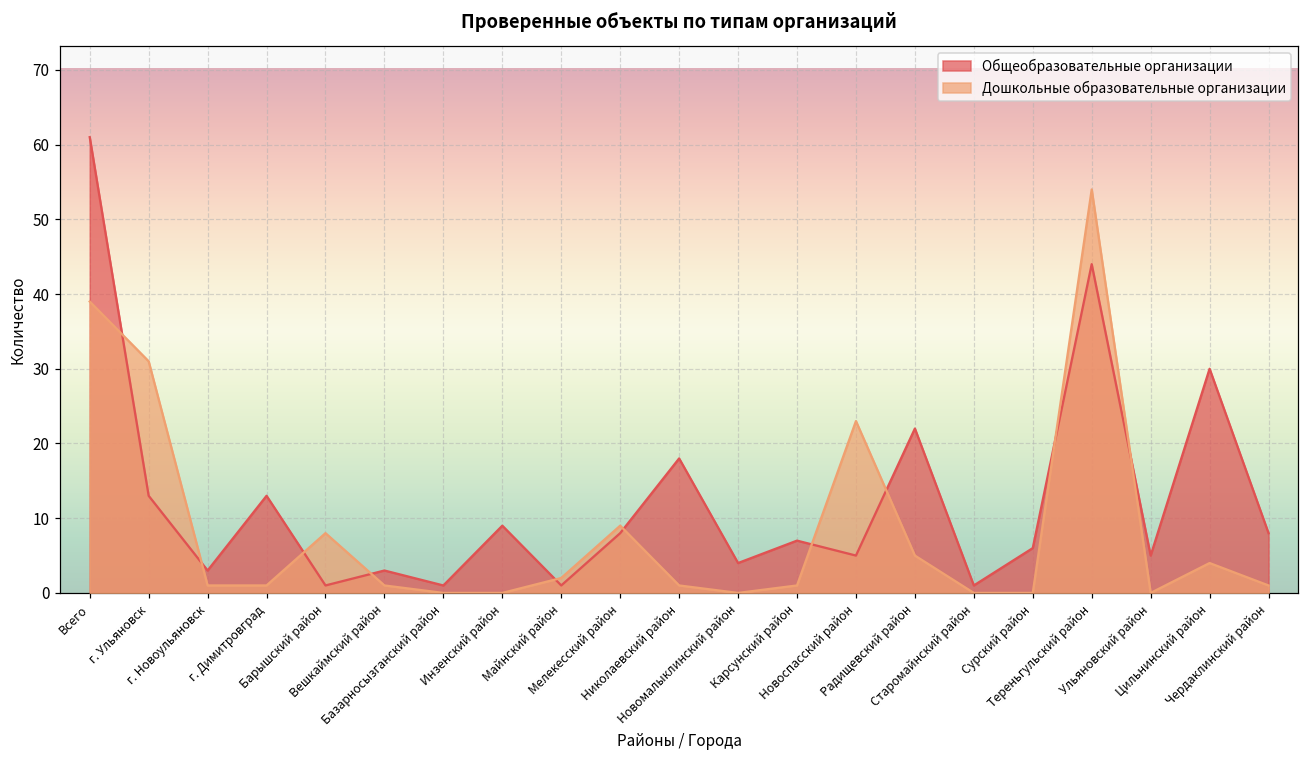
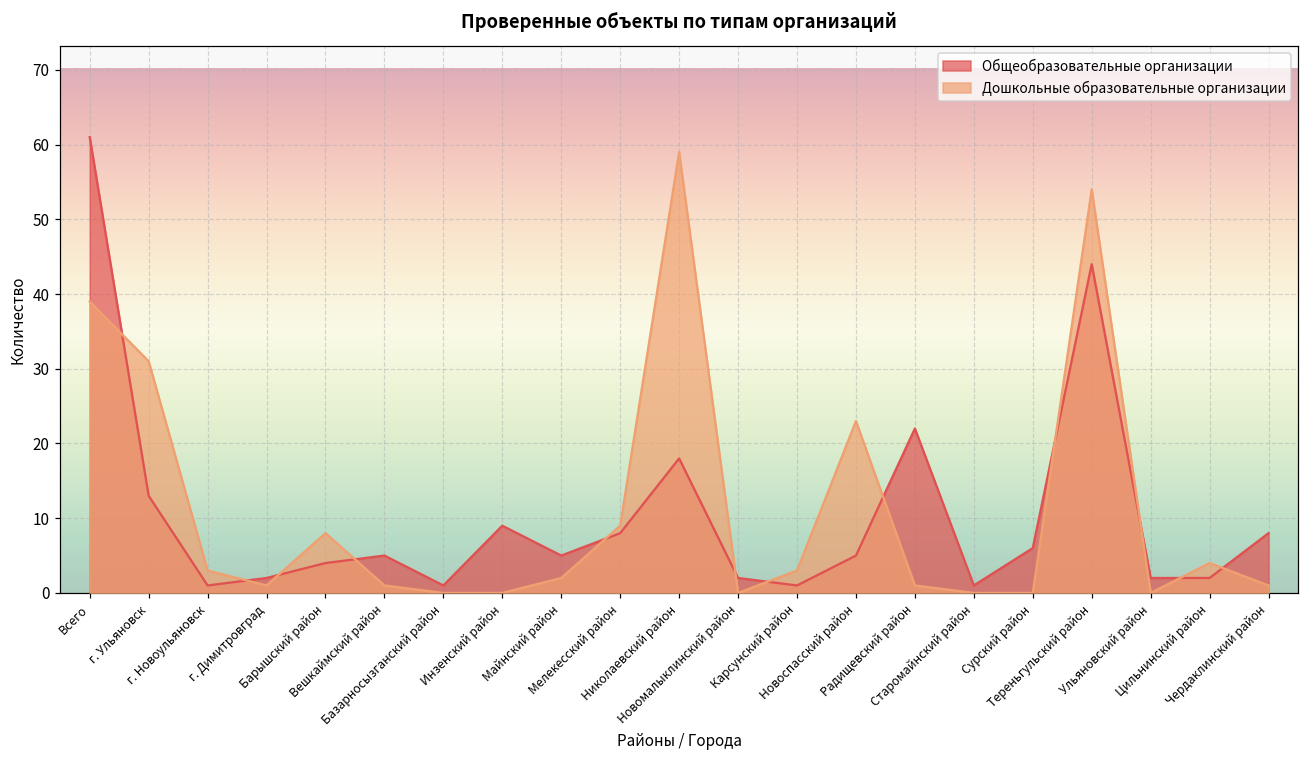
  {
    "Общеобразовательные организации": {
      "Всего": 61,
      "г. Ульяновск": 13,
-     "г. Новоульяновск": 3,
-     "г. Димитровград": 13,
-     "Барышский район": 1,
-     "Вешкаймский район": 3,
+     "г. Новоульяновск": 1,
+     "г. Димитровград": 2,
+     "Барышский район": 4,
+     "Вешкаймский район": 5,
      "Базарносызганский район": 1,
      "Инзенский район": 9,
-     "Майнский район": 1,
+     "Майнский район": 5,
      "Мелекесский район": 8,
      "Николаевский район": 18,
-     "Новомалыклинский район": 4,
-     "Карсунский район": 7,
+     "Новомалыклинский район": 2,
+     "Карсунский район": 1,
      "Новоспасский район": 5,
      "Радищевский район": 22,
      "Старомайнский район": 1,
      "Сурский район": 6,
      "Тереньгульский район": 44,
-     "Ульяновский район": 5,
-     "Цильнинский район": 30,
+     "Ульяновский район": 2,
+     "Цильнинский район": 2,
      "Чердаклинский район": 8
    },
    "Дошкольные образовательные организации": {
      "Всего": 39,
      "г. Ульяновск": 31,
-     "г. Новоульяновск": 1,
+     "г. Новоульяновск": 3,
      "г. Димитровград": 1,
      "Барышский район": 8,
      "Вешкаймский район": 1,
      "Базарносызганский район": 0,
      "Инзенский район": 0,
      "Майнский район": 2,
      "Мелекесский район": 9,
-     "Николаевский район": 1,
+     "Николаевский район": 59,
      "Новомалыклинский район": 0,
-     "Карсунский район": 1,
+     "Карсунский район": 3,
      "Новоспасский район": 23,
-     "Радищевский район": 5,
+     "Радищевский район": 1,
      "Старомайнский район": 0,
      "Сурский район": 0,
      "Тереньгульский район": 54,
      "Ульяновский район": 0,
      "Цильнинский район": 4,
      "Чердаклинский район": 1
    }
  }
